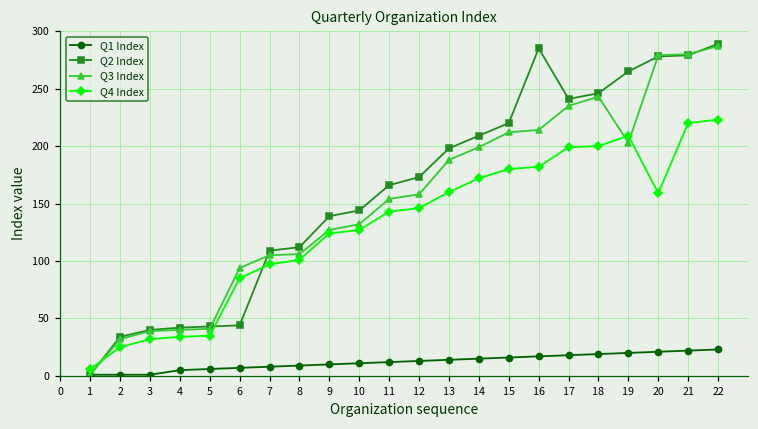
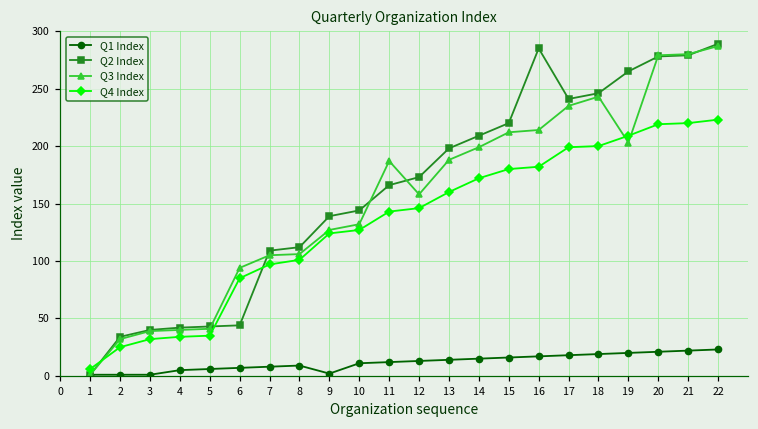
  {
    "Q1 Index": {
      "2": 1,
      "3": 1,
      "4": 5,
      "5": 6,
      "6": 7,
      "7": 8,
      "8": 9,
-     "9": 10,
+     "9": 2,
      "10": 11,
      "11": 12,
      "12": 13,
      "13": 14,
      "14": 15,
      "15": 16,
      "16": 17,
      "17": 18,
      "18": 19,
      "19": 20,
      "20": 21,
      "21": 22,
      "22": 23
    },
    "Q2 Index": {
      "6": 44,
      "7": 109,
      "8": 112,
      "9": 139,
      "10": 144,
      "11": 166,
      "12": 173,
      "13": 198,
      "14": 209,
      "15": 220,
      "16": 285,
      "17": 241,
      "18": 246,
      "19": 265
    },
    "Q3 Index": {
      "6": 94,
      "7": 105,
      "8": 106,
      "9": 127,
      "10": 132,
-     "11": 154,
+     "11": 187,
      "12": 158,
      "13": 188,
      "14": 199,
      "15": 212,
      "16": 214,
      "17": 235,
      "18": 243,
      "19": 203
    },
    "Q4 Index": {
      "1": 6,
      "2": 25,
      "3": 32,
      "4": 34,
      "5": 35,
      "6": 85,
      "7": 97,
      "8": 101,
      "9": 124,
      "10": 127,
      "11": 143,
      "12": 146,
      "13": 160,
      "14": 172,
      "15": 180,
      "16": 182,
      "17": 199,
      "18": 200,
      "19": 209,
-     "20": 159,
+     "20": 219,
      "21": 220,
      "22": 223
    }
  }
